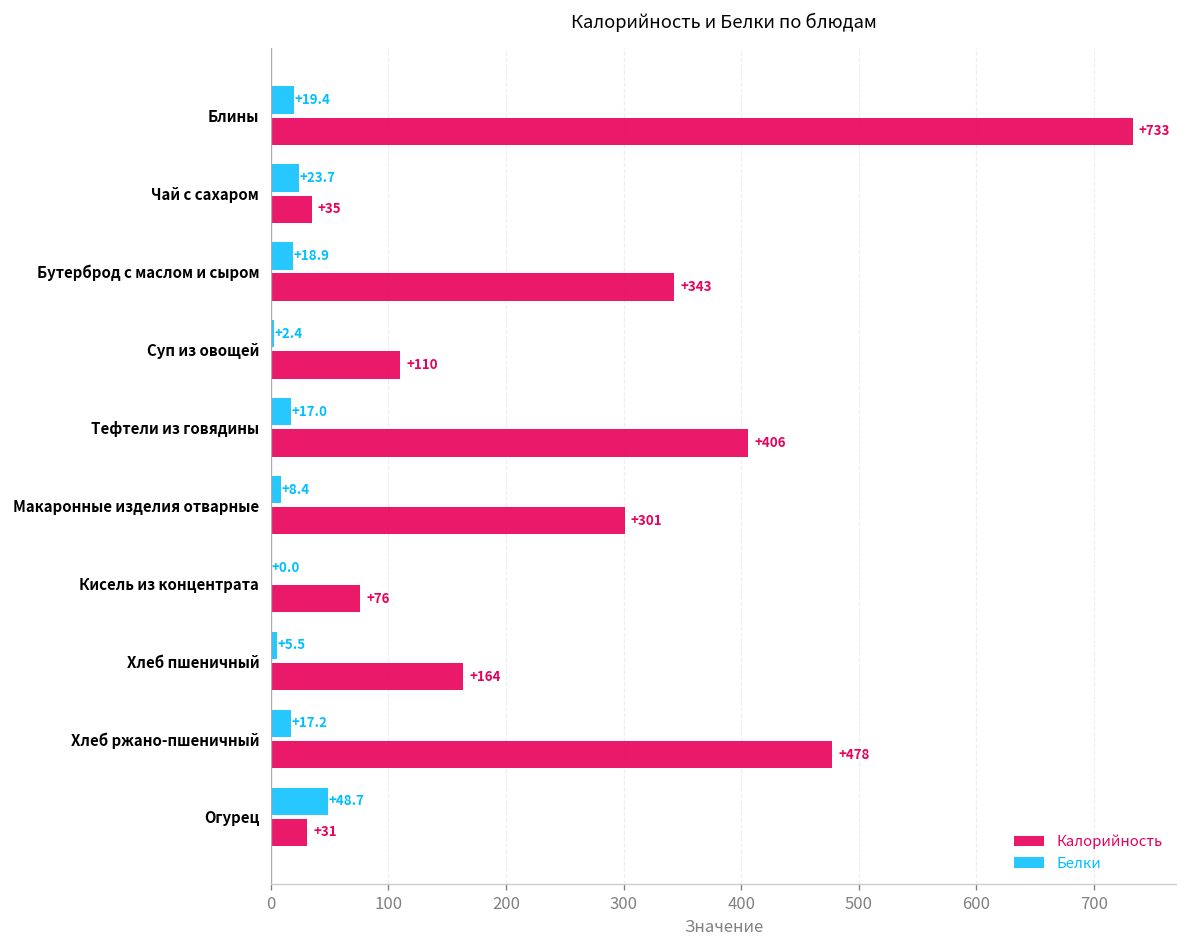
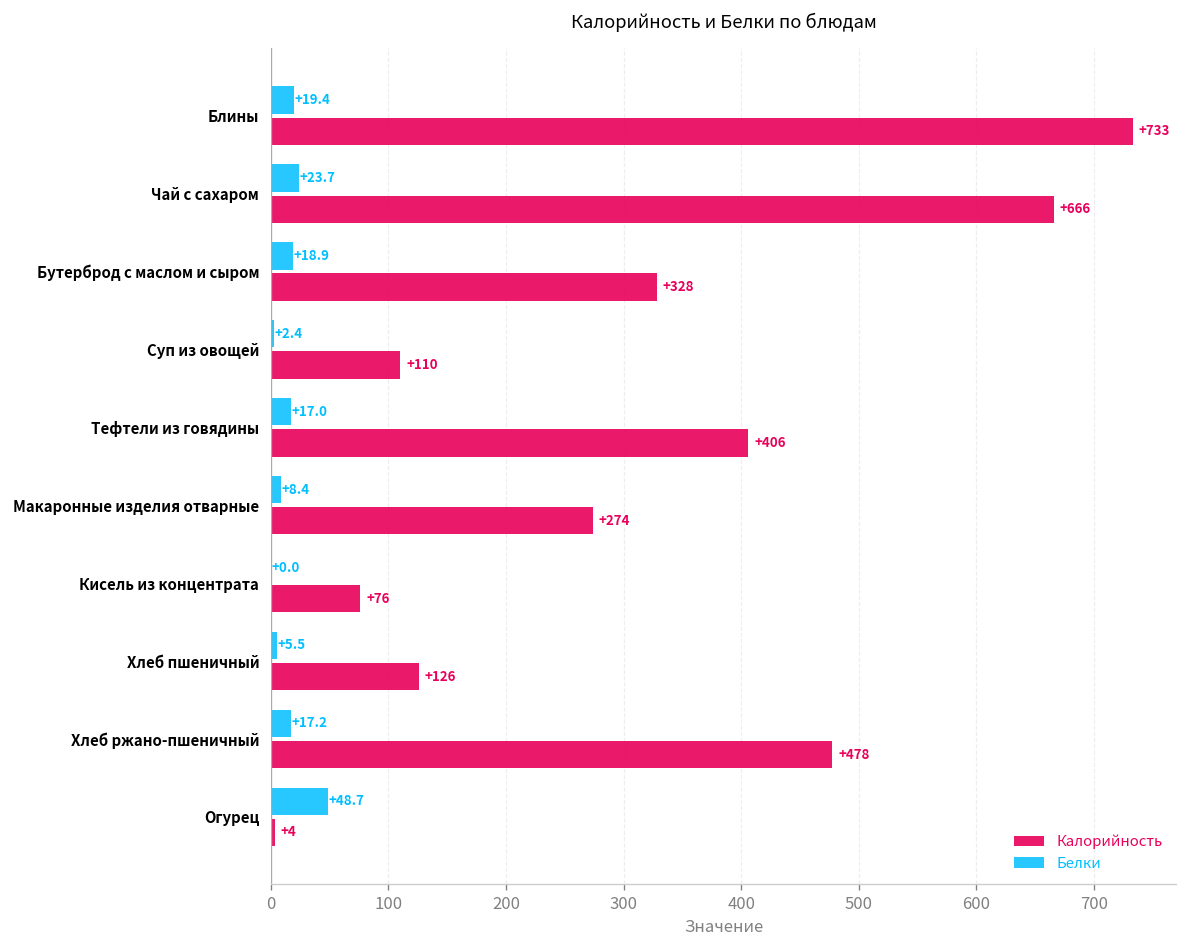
  {
    "Калорийность": {
      "Блины": "+733",
-     "Чай с сахаром": "+35",
-     "Бутерброд с маслом и сыром": "+343",
+     "Чай с сахаром": "+666",
+     "Бутерброд с маслом и сыром": "+328",
      "Суп из овощей": "+110",
      "Тефтели из говядины": "+406",
-     "Макаронные изделия отварные": "+301",
+     "Макаронные изделия отварные": "+274",
      "Кисель из концентрата": "+76",
-     "Хлеб пшеничный": "+164",
+     "Хлеб пшеничный": "+126",
      "Хлеб ржано-пшеничный": "+478",
-     "Огурец": "+31"
+     "Огурец": "+4"
    },
    "Белки": {
      "Блины": "+19.4",
      "Чай с сахаром": "+23.7",
      "Бутерброд с маслом и сыром": "+18.9",
      "Суп из овощей": "+2.4",
      "Тефтели из говядины": "+17.0",
      "Макаронные изделия отварные": "+8.4",
      "Кисель из концентрата": "+0.0",
      "Хлеб пшеничный": "+5.5",
      "Хлеб ржано-пшеничный": "+17.2",
      "Огурец": "+48.7"
    }
  }
